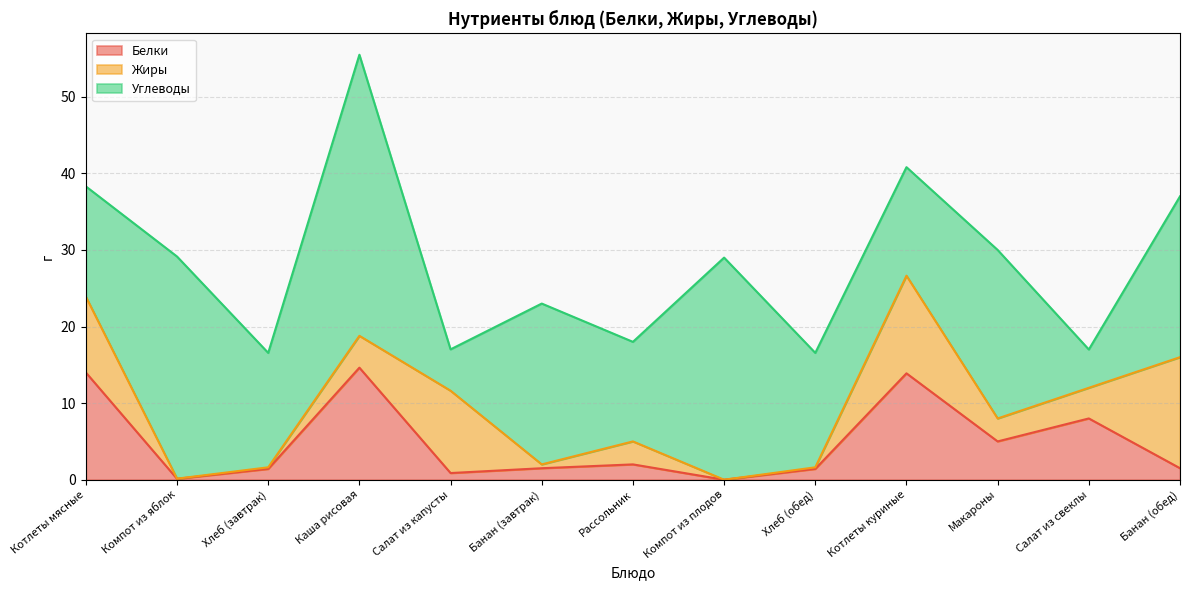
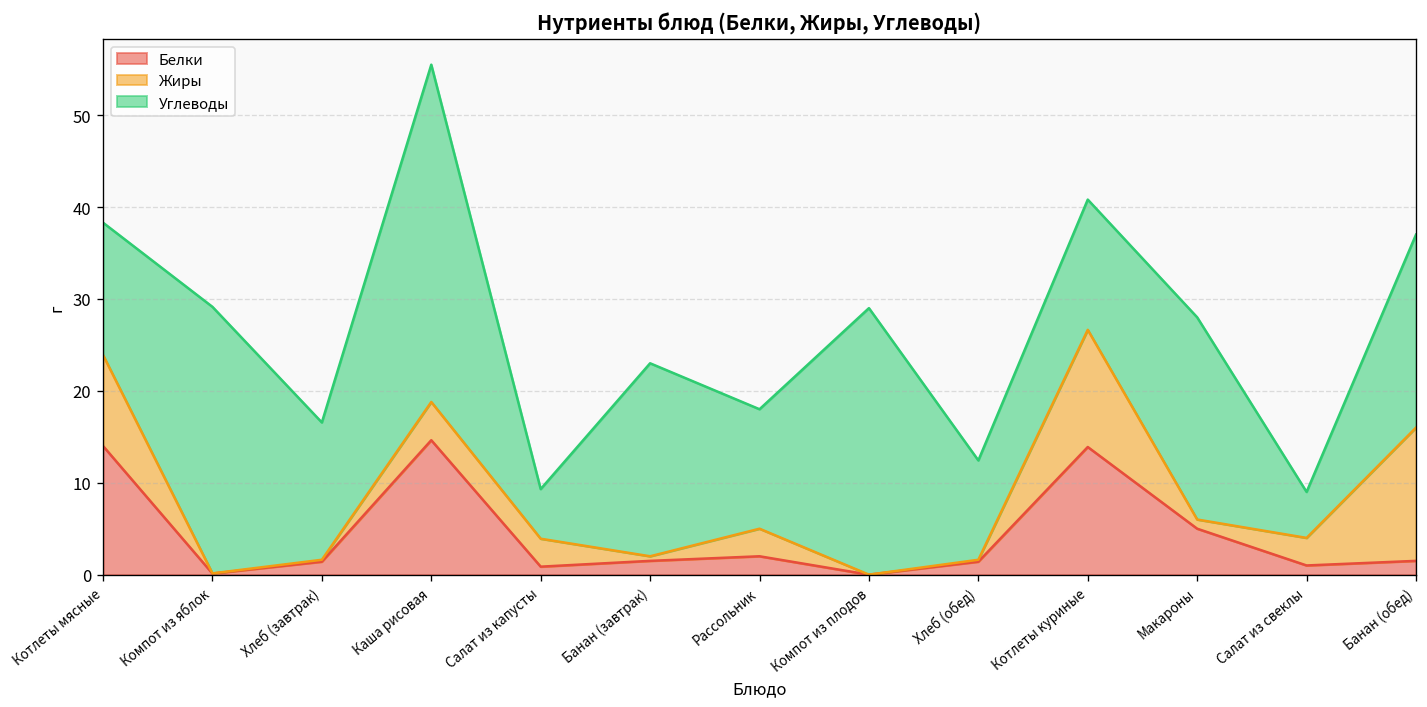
  {
    "Белки": {
      "Котлеты мясные": 14,
      "Каша рисовая": 15,
      "Салат из капусты": 1,
      "Банан (завтрак)": 2,
      "Рассольник": 2,
      "Котлеты куриные": 14,
      "Макароны": 5,
-     "Салат из свеклы": 8,
+     "Салат из свеклы": 1,
      "Банан (обед)": 2
    },
    "Жиры": {
      "Котлеты мясные": 10,
      "Каша рисовая": 4,
-     "Салат из капусты": 11,
+     "Салат из капусты": 3,
      "Банан (завтрак)": 1,
      "Рассольник": 3,
      "Котлеты куриные": 13,
-     "Макароны": 3,
-     "Салат из свеклы": 4,
+     "Макароны": 1,
+     "Салат из свеклы": 3,
      "Банан (обед)": 15
    },
    "Углеводы": {
      "Котлеты мясные": 14,
      "Компот из яблок": 29,
      "Хлеб (завтрак)": 15,
      "Каша рисовая": 37,
      "Салат из капусты": 5,
      "Банан (завтрак)": 21,
      "Рассольник": 13,
      "Компот из плодов": 29,
-     "Хлеб (обед)": 15,
+     "Хлеб (обед)": 11,
      "Котлеты куриные": 14,
      "Макароны": 22,
      "Салат из свеклы": 5,
      "Банан (обед)": 21
    }
  }
